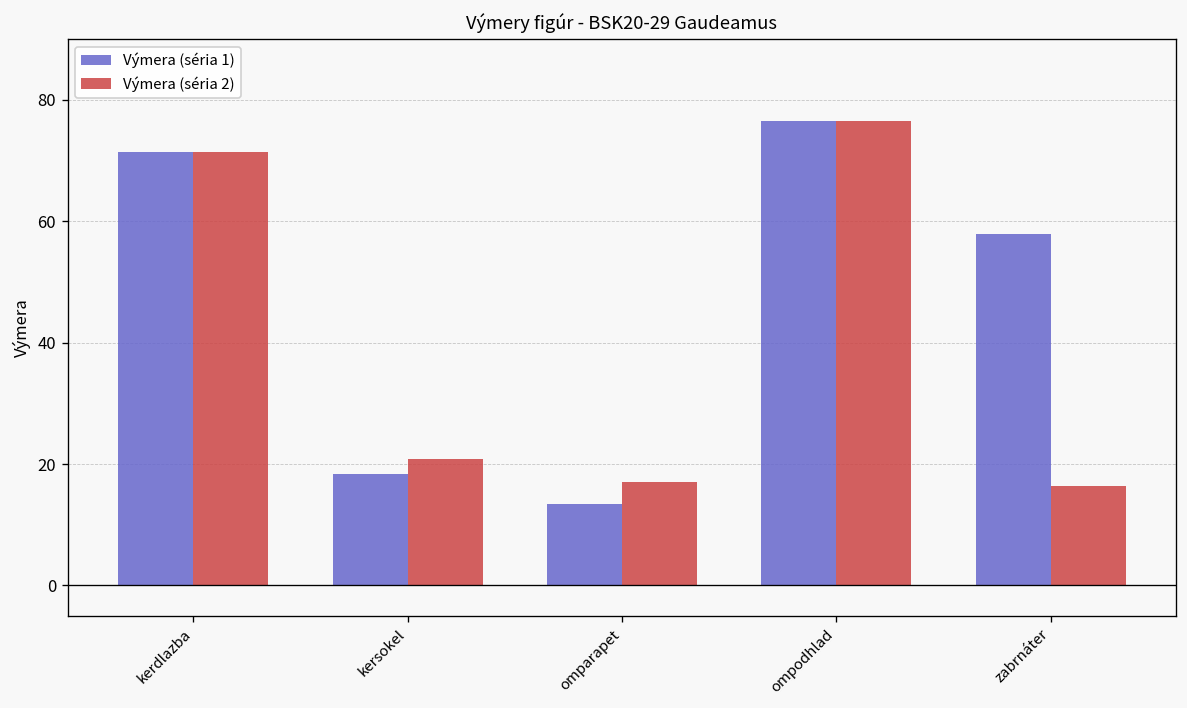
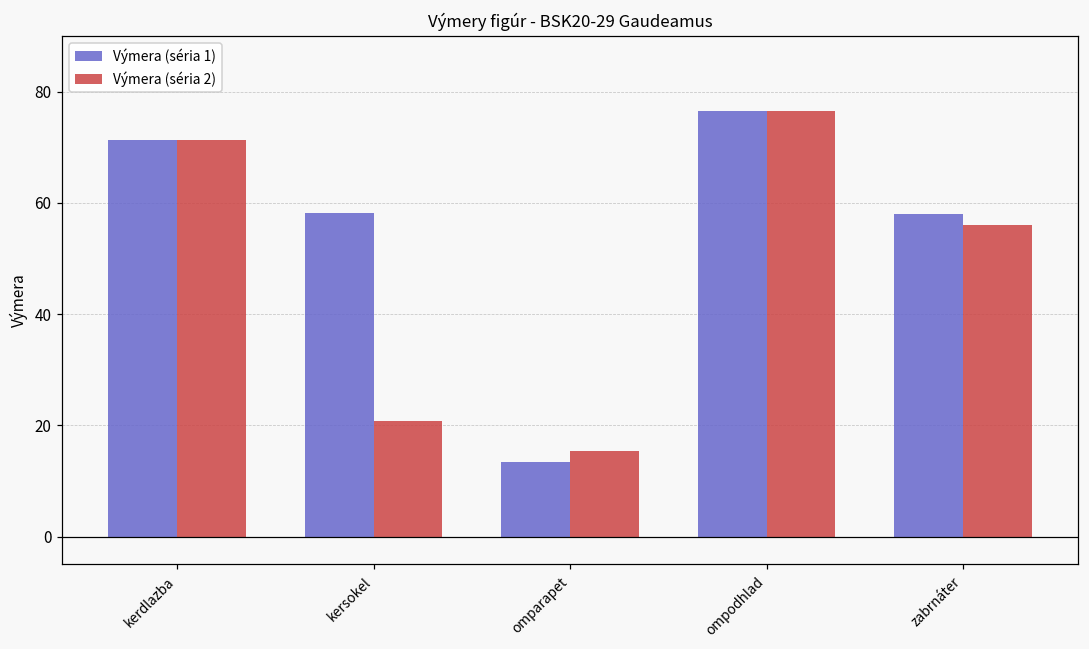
  {
    "Výmera (séria 1)": {
      "kerdlazba": 71,
-     "kersokel": 18,
+     "kersokel": 58,
      "omparapet": 13,
      "ompodhlad": 77,
      "zabrnáter": 58
    },
    "Výmera (séria 2)": {
      "kerdlazba": 71,
      "kersokel": 21,
-     "omparapet": 17,
+     "omparapet": 15,
      "ompodhlad": 77,
-     "zabrnáter": 16
+     "zabrnáter": 56
    }
  }
